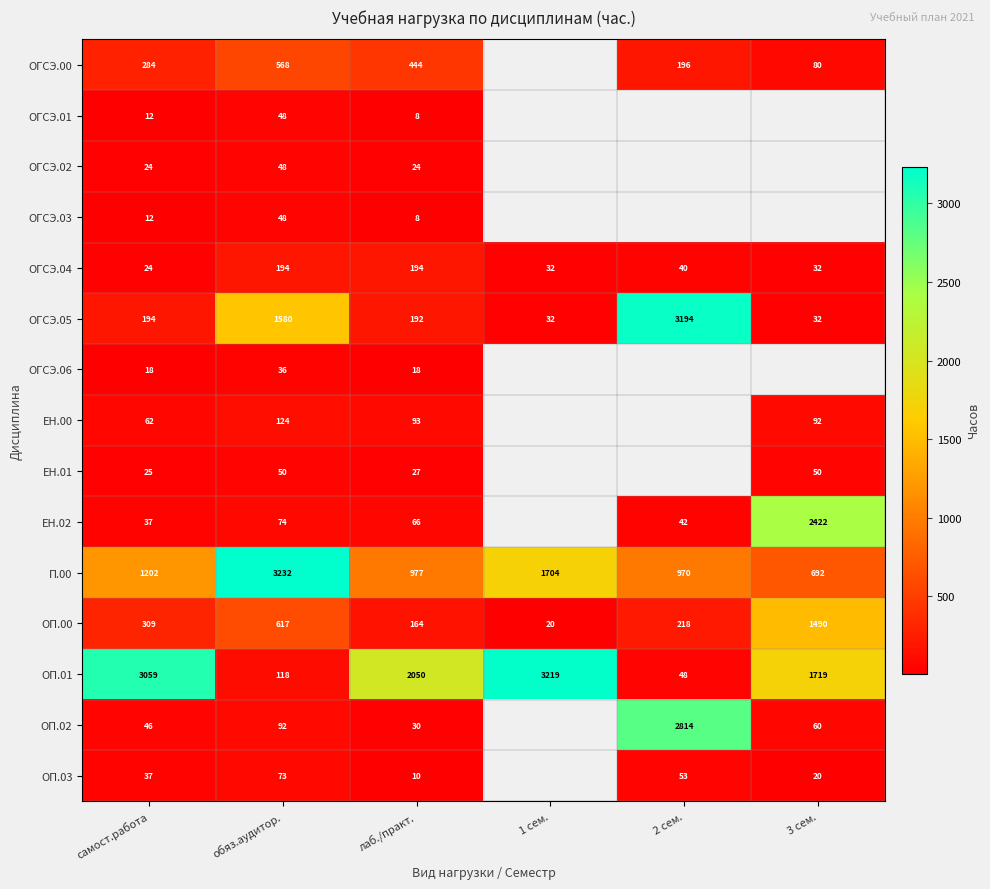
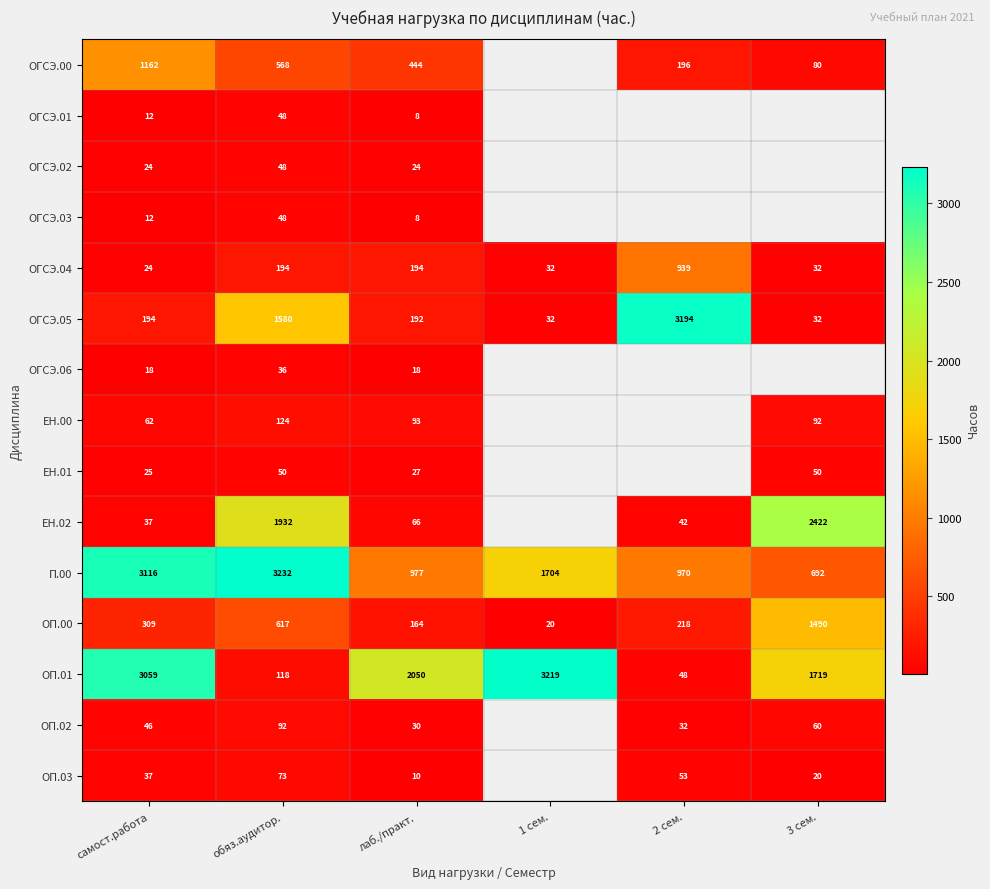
  {
    "ОГСЭ.00": {
-     "самост.работа": 284,
+     "самост.работа": 1162,
      "обяз.аудитор.": 568,
      "лаб./практ.": 444,
      "2 сем.": 196,
      "3 сем.": 80
    },
    "ОГСЭ.01": {
      "самост.работа": 12,
      "обяз.аудитор.": 48,
      "лаб./практ.": 8
    },
    "ОГСЭ.02": {
      "самост.работа": 24,
      "обяз.аудитор.": 48,
      "лаб./практ.": 24
    },
    "ОГСЭ.03": {
      "самост.работа": 12,
      "обяз.аудитор.": 48,
      "лаб./практ.": 8
    },
    "ОГСЭ.04": {
      "самост.работа": 24,
      "обяз.аудитор.": 194,
      "лаб./практ.": 194,
      "1 сем.": 32,
-     "2 сем.": 40,
+     "2 сем.": 939,
      "3 сем.": 32
    },
    "ОГСЭ.05": {
      "самост.работа": 194,
      "обяз.аудитор.": 1580,
      "лаб./практ.": 192,
      "1 сем.": 32,
      "2 сем.": 3194,
      "3 сем.": 32
    },
    "ОГСЭ.06": {
      "самост.работа": 18,
      "обяз.аудитор.": 36,
      "лаб./практ.": 18
    },
    "ЕН.00": {
      "самост.работа": 62,
      "обяз.аудитор.": 124,
      "лаб./практ.": 93,
      "3 сем.": 92
    },
    "ЕН.01": {
      "самост.работа": 25,
      "обяз.аудитор.": 50,
      "лаб./практ.": 27,
      "3 сем.": 50
    },
    "ЕН.02": {
      "самост.работа": 37,
-     "обяз.аудитор.": 74,
+     "обяз.аудитор.": 1932,
      "лаб./практ.": 66,
      "2 сем.": 42,
      "3 сем.": 2422
    },
    "П.00": {
-     "самост.работа": 1202,
+     "самост.работа": 3116,
      "обяз.аудитор.": 3232,
      "лаб./практ.": 977,
      "1 сем.": 1704,
      "2 сем.": 970,
      "3 сем.": 692
    },
    "ОП.00": {
      "самост.работа": 309,
      "обяз.аудитор.": 617,
      "лаб./практ.": 164,
      "1 сем.": 20,
      "2 сем.": 218,
      "3 сем.": 1490
    },
    "ОП.01": {
      "самост.работа": 3059,
      "обяз.аудитор.": 118,
      "лаб./практ.": 2050,
      "1 сем.": 3219,
      "2 сем.": 48,
      "3 сем.": 1719
    },
    "ОП.02": {
      "самост.работа": 46,
      "обяз.аудитор.": 92,
      "лаб./практ.": 30,
-     "2 сем.": 2814,
+     "2 сем.": 32,
      "3 сем.": 60
    },
    "ОП.03": {
      "самост.работа": 37,
      "обяз.аудитор.": 73,
      "лаб./практ.": 10,
      "2 сем.": 53,
      "3 сем.": 20
    }
  }
